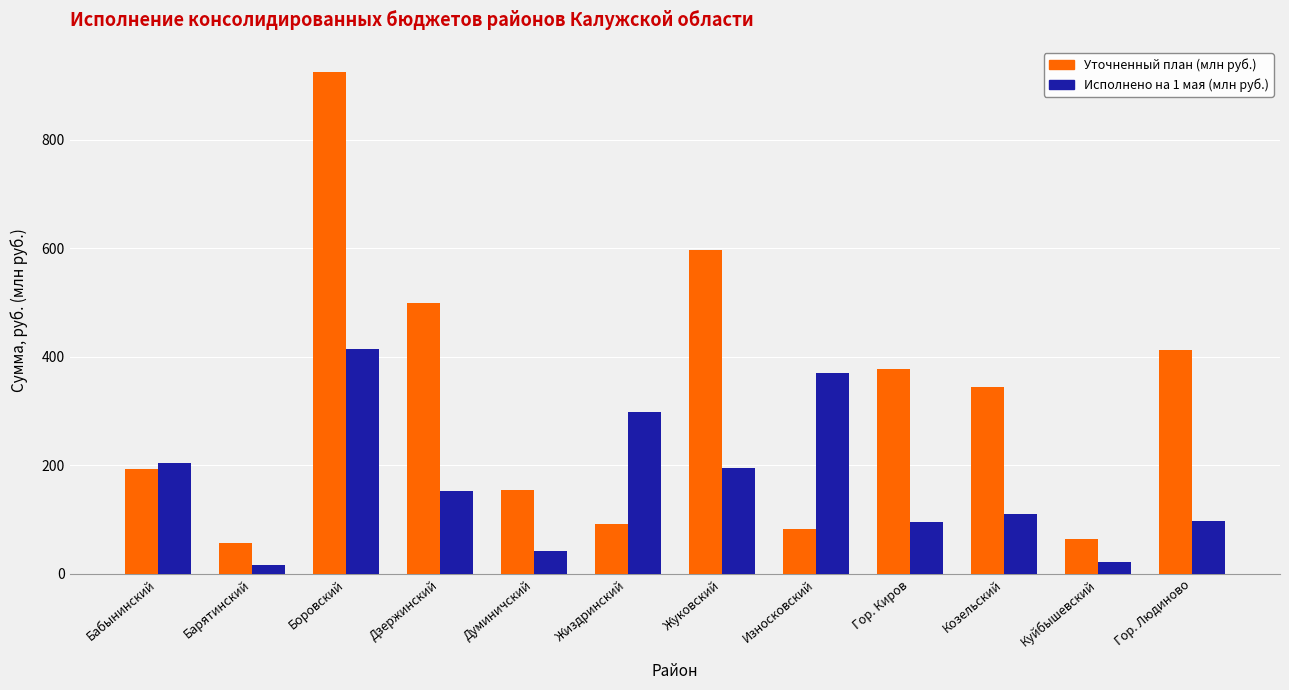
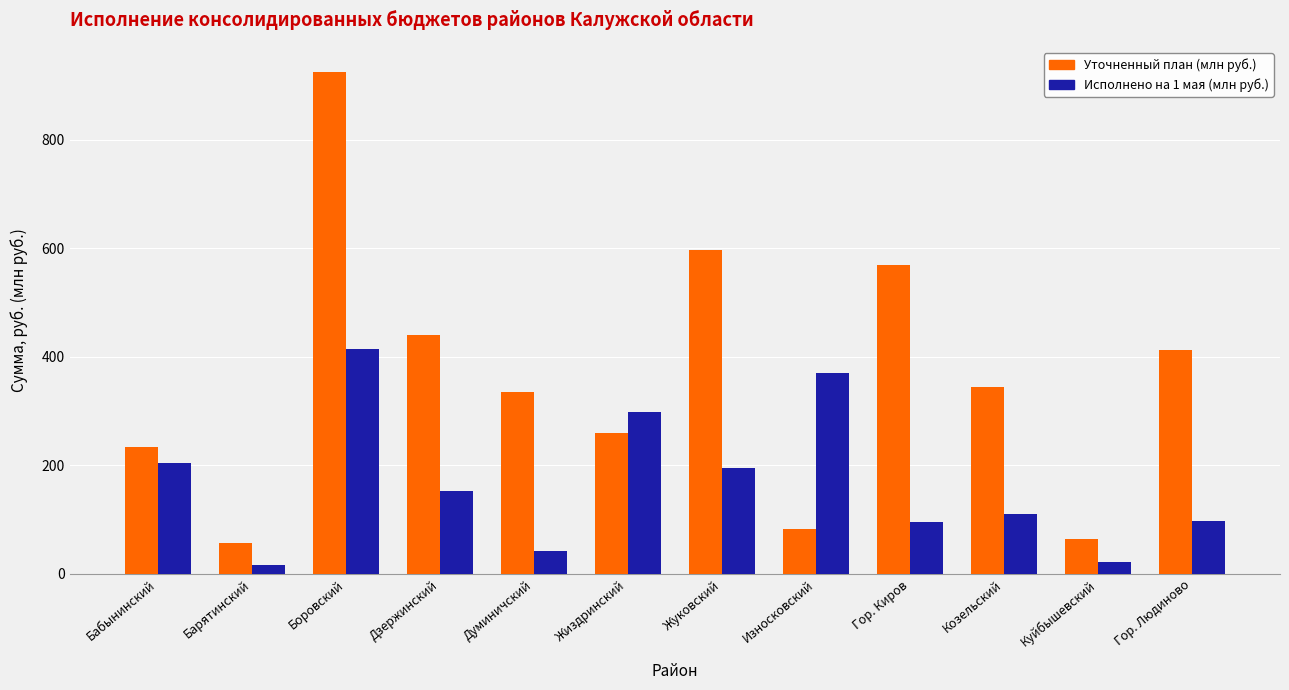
  {
    "Уточненный план (млн руб.)": {
-     "Бабынинский": 190,
+     "Бабынинский": 230,
      "Барятинский": 60,
      "Боровский": 920,
-     "Дзержинский": 500,
-     "Думиничский": 150,
-     "Жиздринский": 90,
+     "Дзержинский": 440,
+     "Думиничский": 340,
+     "Жиздринский": 260,
      "Жуковский": 600,
      "Износковский": 80,
-     "Гор. Киров": 380,
+     "Гор. Киров": 570,
      "Козельский": 340,
      "Куйбышевский": 60,
      "Гор. Людиново": 410
    },
    "Исполнено на 1 мая (млн руб.)": {
      "Бабынинский": 200,
      "Барятинский": 20,
      "Боровский": 410,
      "Дзержинский": 150,
      "Думиничский": 40,
      "Жиздринский": 300,
      "Жуковский": 200,
      "Износковский": 370,
      "Гор. Киров": 100,
      "Козельский": 110,
      "Куйбышевский": 20,
      "Гор. Людиново": 100
    }
  }
